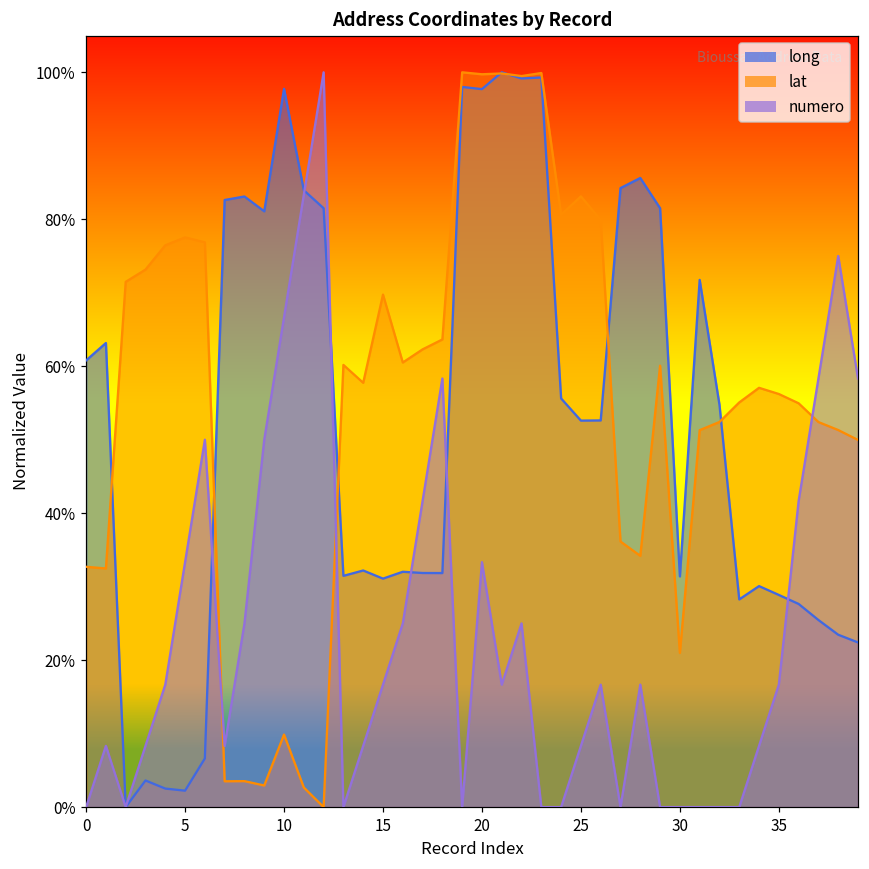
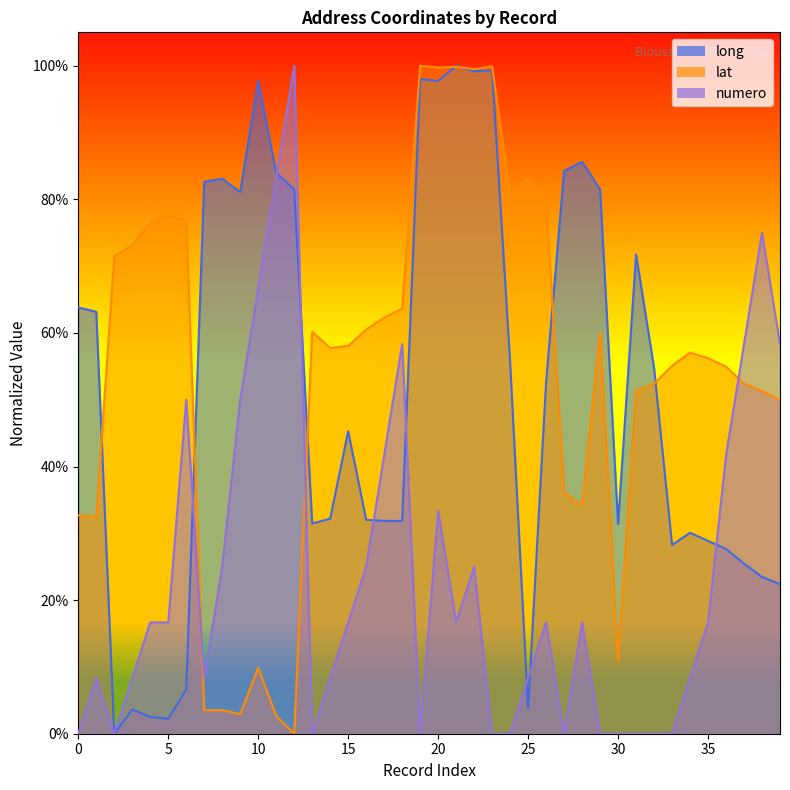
  {
    "long": {
-     "0": "61%",
+     "0": "64%",
      "5": "2%",
      "10": "98%",
-     "15": "31%",
+     "15": "45%",
      "20": "98%",
-     "25": "53%",
+     "25": "4%",
      "30": "31%",
      "35": "29%"
    },
    "lat": {
      "0": "33%",
      "5": "78%",
      "10": "10%",
-     "15": "70%",
+     "15": "58%",
      "20": "100%",
      "25": "83%",
-     "30": "21%",
+     "30": "11%",
      "35": "56%"
    },
    "numero": {
      "0": "0%",
-     "5": "33%",
+     "5": "17%",
      "10": "67%",
      "15": "17%",
      "20": "33%",
      "25": "8%",
      "30": "0%",
      "35": "17%"
    }
  }
